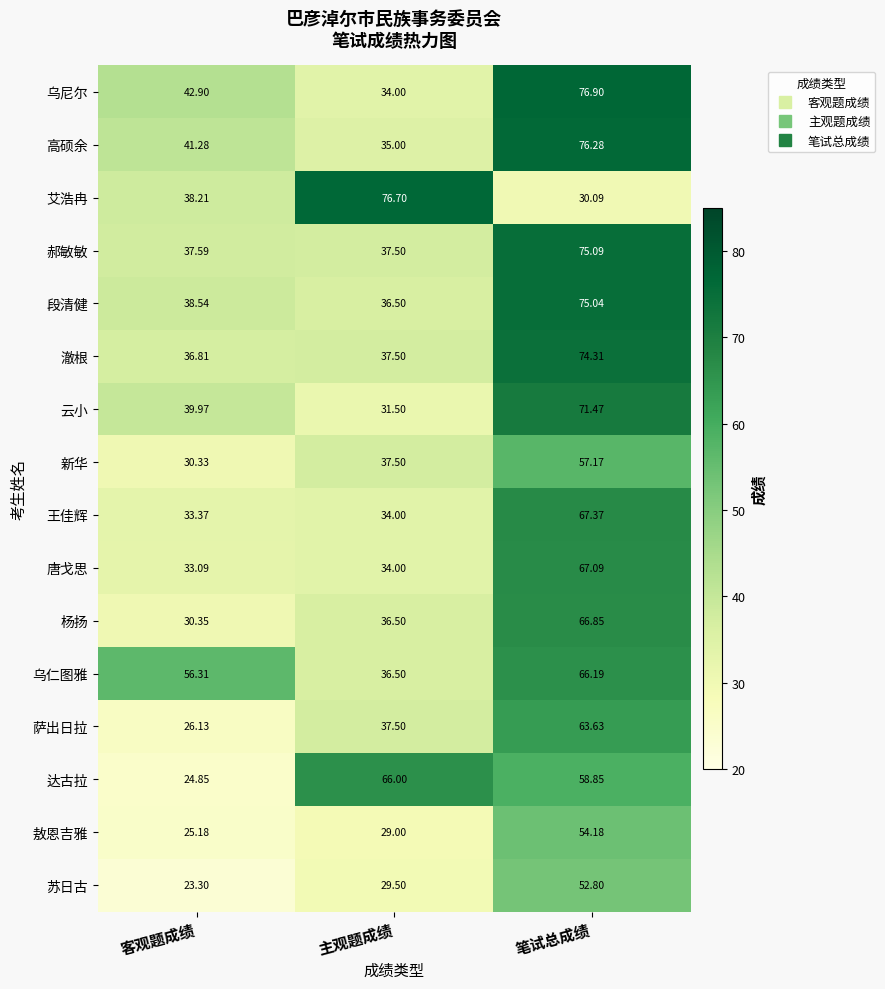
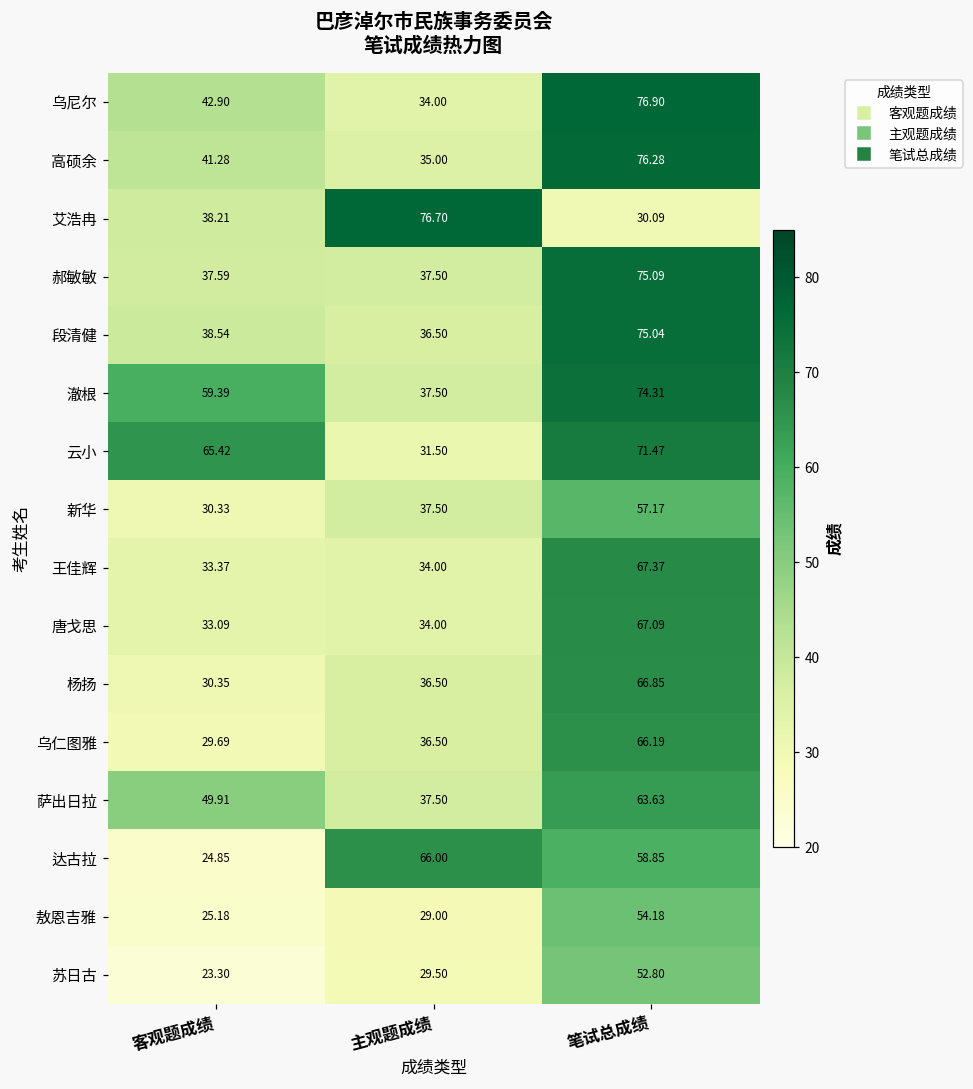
  {
    "乌尼尔": {
      "客观题成绩": 42.90,
      "主观题成绩": 34.00,
      "笔试总成绩": 76.90
    },
    "高硕余": {
      "客观题成绩": 41.28,
      "主观题成绩": 35.00,
      "笔试总成绩": 76.28
    },
    "艾浩冉": {
      "客观题成绩": 38.21,
      "主观题成绩": 76.70,
      "笔试总成绩": 30.09
    },
    "郝敏敏": {
      "客观题成绩": 37.59,
      "主观题成绩": 37.50,
      "笔试总成绩": 75.09
    },
    "段清健": {
      "客观题成绩": 38.54,
      "主观题成绩": 36.50,
      "笔试总成绩": 75.04
    },
    "澈根": {
-     "客观题成绩": 36.81,
+     "客观题成绩": 59.39,
      "主观题成绩": 37.50,
      "笔试总成绩": 74.31
    },
    "云小": {
-     "客观题成绩": 39.97,
+     "客观题成绩": 65.42,
      "主观题成绩": 31.50,
      "笔试总成绩": 71.47
    },
    "新华": {
      "客观题成绩": 30.33,
      "主观题成绩": 37.50,
      "笔试总成绩": 57.17
    },
    "王佳辉": {
      "客观题成绩": 33.37,
      "主观题成绩": 34.00,
      "笔试总成绩": 67.37
    },
    "唐戈思": {
      "客观题成绩": 33.09,
      "主观题成绩": 34.00,
      "笔试总成绩": 67.09
    },
    "杨扬": {
      "客观题成绩": 30.35,
      "主观题成绩": 36.50,
      "笔试总成绩": 66.85
    },
    "乌仁图雅": {
-     "客观题成绩": 56.31,
+     "客观题成绩": 29.69,
      "主观题成绩": 36.50,
      "笔试总成绩": 66.19
    },
    "萨出日拉": {
-     "客观题成绩": 26.13,
+     "客观题成绩": 49.91,
      "主观题成绩": 37.50,
      "笔试总成绩": 63.63
    },
    "达古拉": {
      "客观题成绩": 24.85,
      "主观题成绩": 66.00,
      "笔试总成绩": 58.85
    },
    "敖恩吉雅": {
      "客观题成绩": 25.18,
      "主观题成绩": 29.00,
      "笔试总成绩": 54.18
    },
    "苏日古": {
      "客观题成绩": 23.30,
      "主观题成绩": 29.50,
      "笔试总成绩": 52.80
    }
  }
